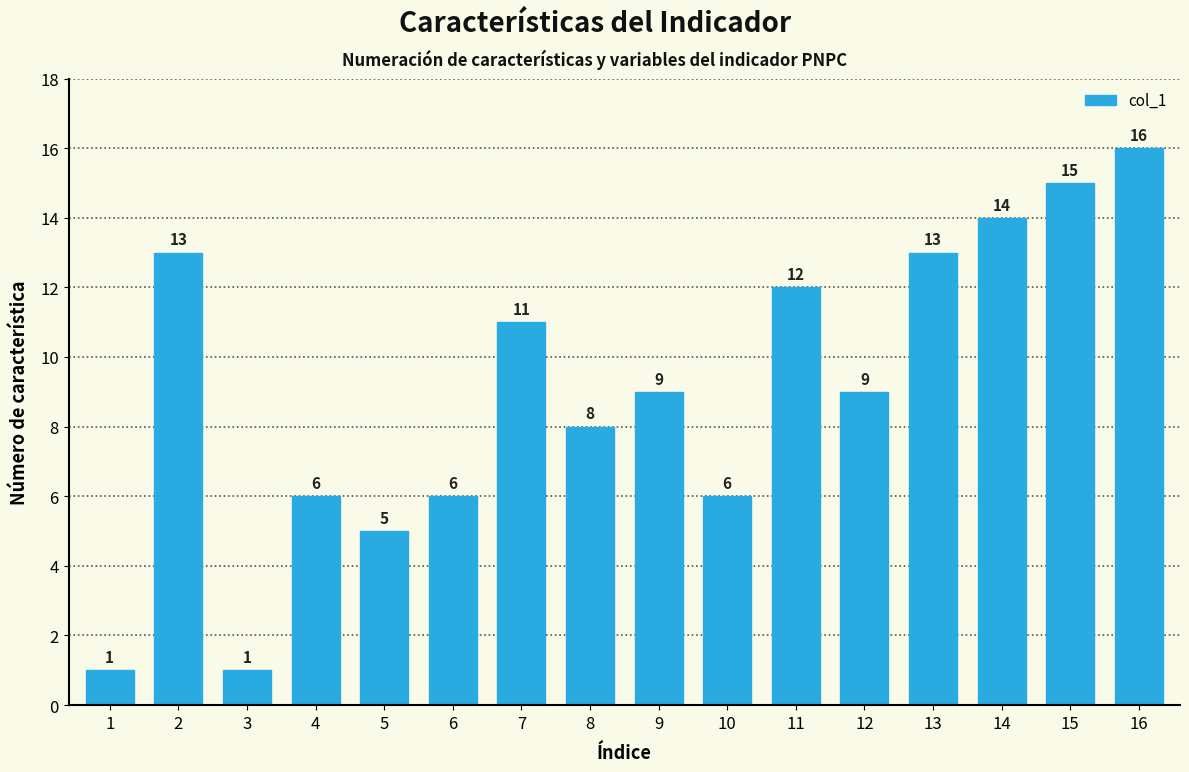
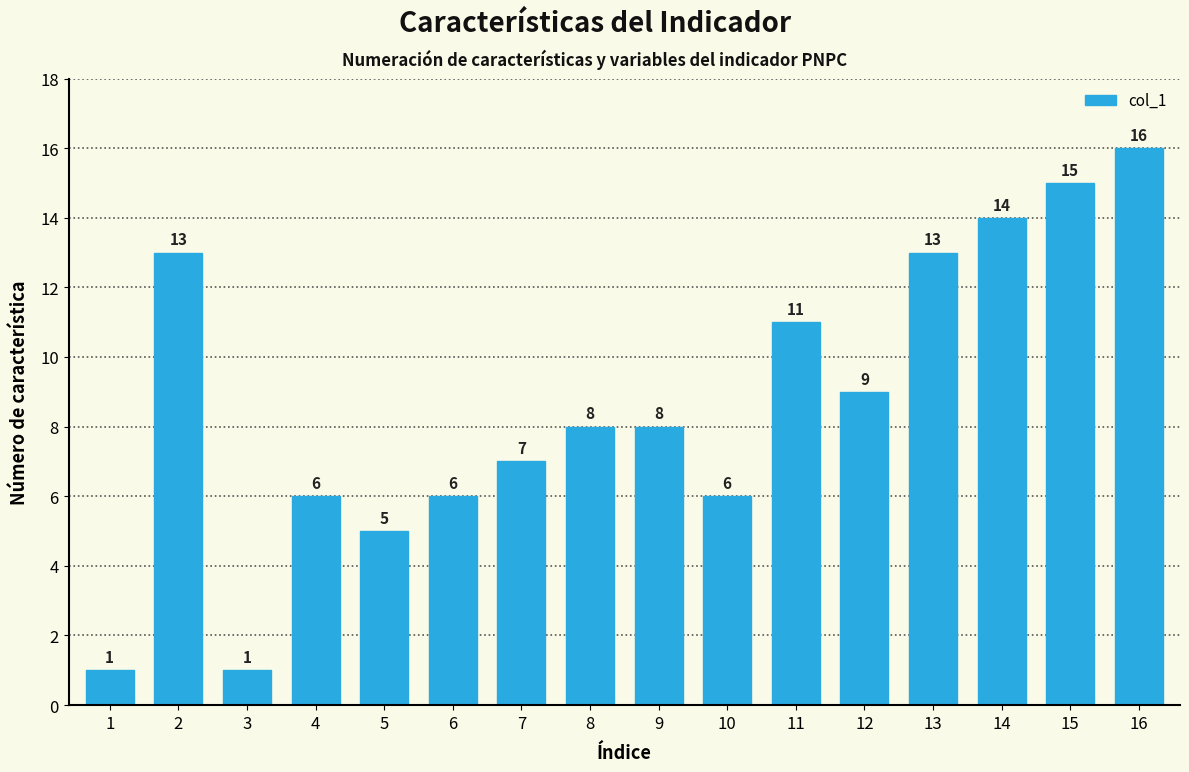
  {
    "1": 1,
    "2": 13,
    "3": 1,
    "4": 6,
    "5": 5,
    "6": 6,
-   "7": 11,
+   "7": 7,
    "8": 8,
-   "9": 9,
+   "9": 8,
    "10": 6,
-   "11": 12,
+   "11": 11,
    "12": 9,
    "13": 13,
    "14": 14,
    "15": 15,
    "16": 16
  }
